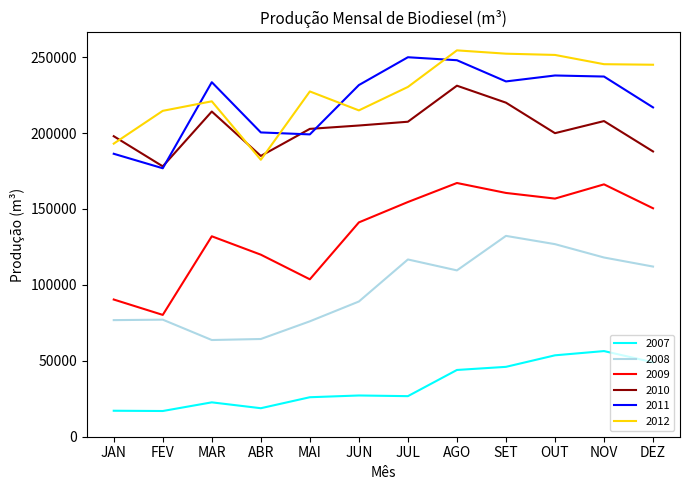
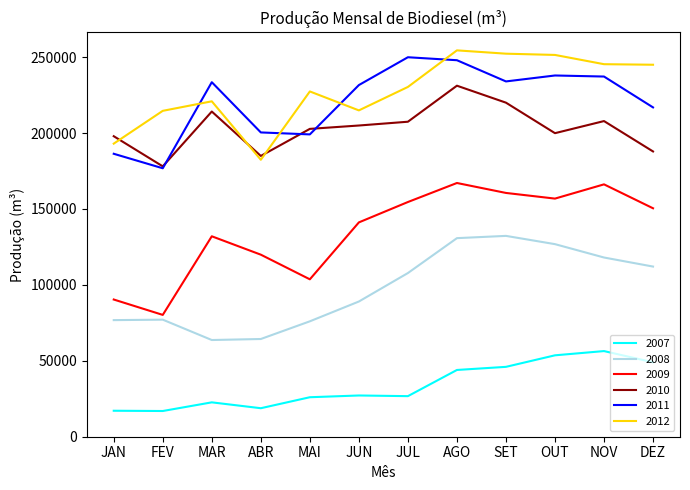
  {
    "2007": {
      "JAN": 17000,
      "FEV": 17000,
      "MAR": 23000,
      "ABR": 19000,
      "MAI": 26000,
      "JUN": 27000,
      "JUL": 27000,
      "AGO": 44000,
      "SET": 46000,
      "OUT": 54000,
      "NOV": 56000
    },
    "2008": {
      "JAN": 77000,
      "FEV": 77000,
      "MAR": 64000,
      "ABR": 64000,
      "MAI": 76000,
      "JUN": 89000,
-     "JUL": 117000,
-     "AGO": 110000,
+     "JUL": 108000,
+     "AGO": 131000,
      "SET": 132000,
      "OUT": 127000,
      "NOV": 118000,
      "DEZ": 112000
    },
    "2009": {
      "JAN": 90000,
      "FEV": 80000,
      "MAR": 132000,
      "ABR": 120000,
      "MAI": 104000,
      "JUN": 141000,
      "JUL": 155000,
      "AGO": 167000,
      "SET": 161000,
      "OUT": 157000,
      "NOV": 166000,
      "DEZ": 150000
    },
    "2010": {
      "JAN": 198000,
      "MAR": 214000,
      "ABR": 185000,
      "MAI": 203000,
      "JUN": 205000,
      "JUL": 207000,
      "AGO": 231000,
      "SET": 220000,
      "OUT": 200000,
      "NOV": 208000,
      "DEZ": 188000
    },
    "2011": {
      "JAN": 186000,
      "MAR": 233000,
      "ABR": 200000,
      "MAI": 199000,
      "JUN": 232000,
      "JUL": 250000,
      "AGO": 248000,
      "SET": 234000,
      "OUT": 238000,
      "NOV": 237000,
      "DEZ": 217000
    },
    "2012": {
      "JAN": 193000,
      "FEV": 215000,
      "MAR": 221000,
      "ABR": 182000,
      "MAI": 227000,
      "JUN": 215000,
      "JUL": 230000,
      "AGO": 254000,
      "SET": 252000,
      "OUT": 251000,
      "NOV": 245000,
      "DEZ": 245000
    }
  }
